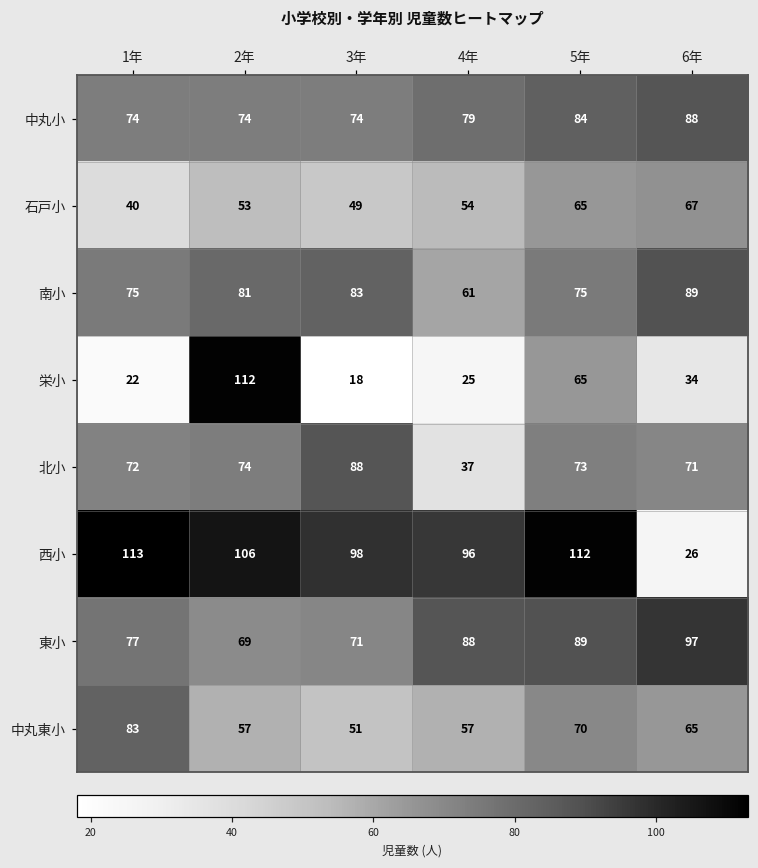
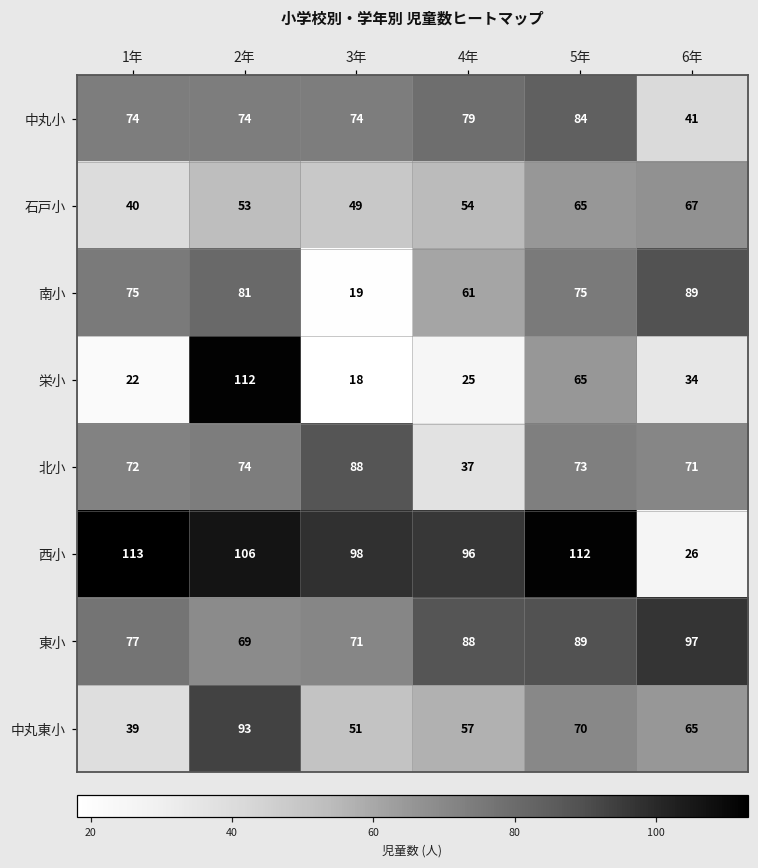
  {
    "中丸小": {
      "1年": 74,
      "2年": 74,
      "3年": 74,
      "4年": 79,
      "5年": 84,
-     "6年": 88
+     "6年": 41
    },
    "石戸小": {
      "1年": 40,
      "2年": 53,
      "3年": 49,
      "4年": 54,
      "5年": 65,
      "6年": 67
    },
    "南小": {
      "1年": 75,
      "2年": 81,
-     "3年": 83,
+     "3年": 19,
      "4年": 61,
      "5年": 75,
      "6年": 89
    },
    "栄小": {
      "1年": 22,
      "2年": 112,
      "3年": 18,
      "4年": 25,
      "5年": 65,
      "6年": 34
    },
    "北小": {
      "1年": 72,
      "2年": 74,
      "3年": 88,
      "4年": 37,
      "5年": 73,
      "6年": 71
    },
    "西小": {
      "1年": 113,
      "2年": 106,
      "3年": 98,
      "4年": 96,
      "5年": 112,
      "6年": 26
    },
    "東小": {
      "1年": 77,
      "2年": 69,
      "3年": 71,
      "4年": 88,
      "5年": 89,
      "6年": 97
    },
    "中丸東小": {
-     "1年": 83,
-     "2年": 57,
+     "1年": 39,
+     "2年": 93,
      "3年": 51,
      "4年": 57,
      "5年": 70,
      "6年": 65
    }
  }
